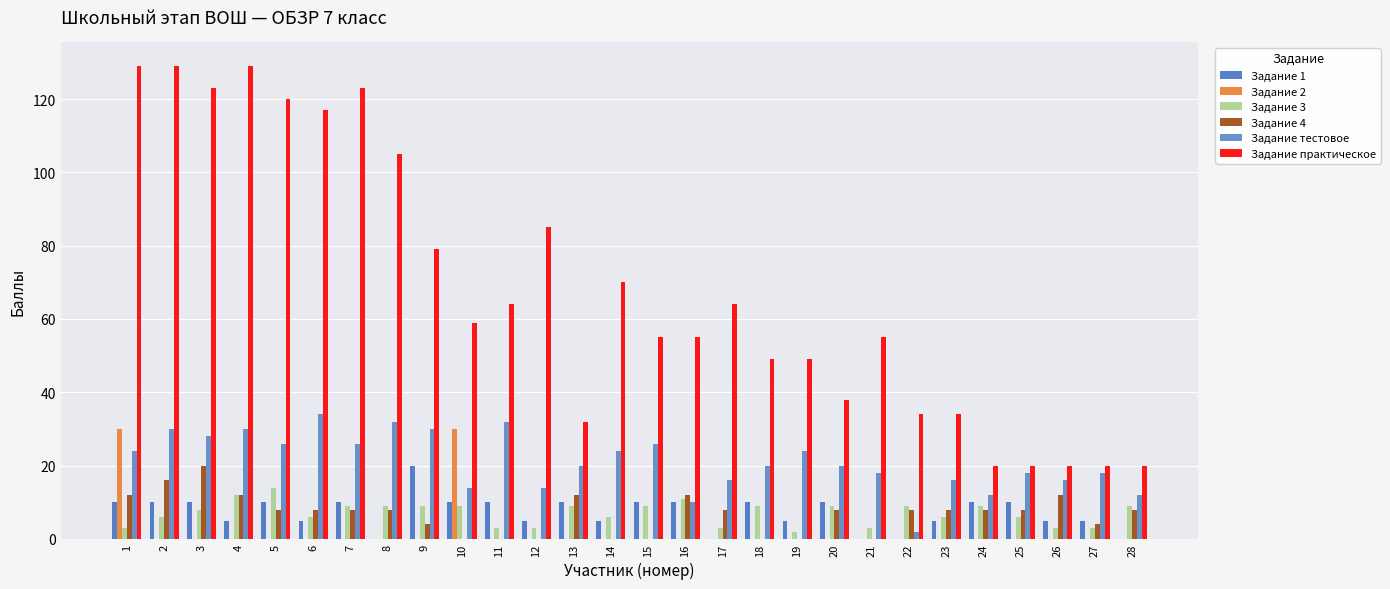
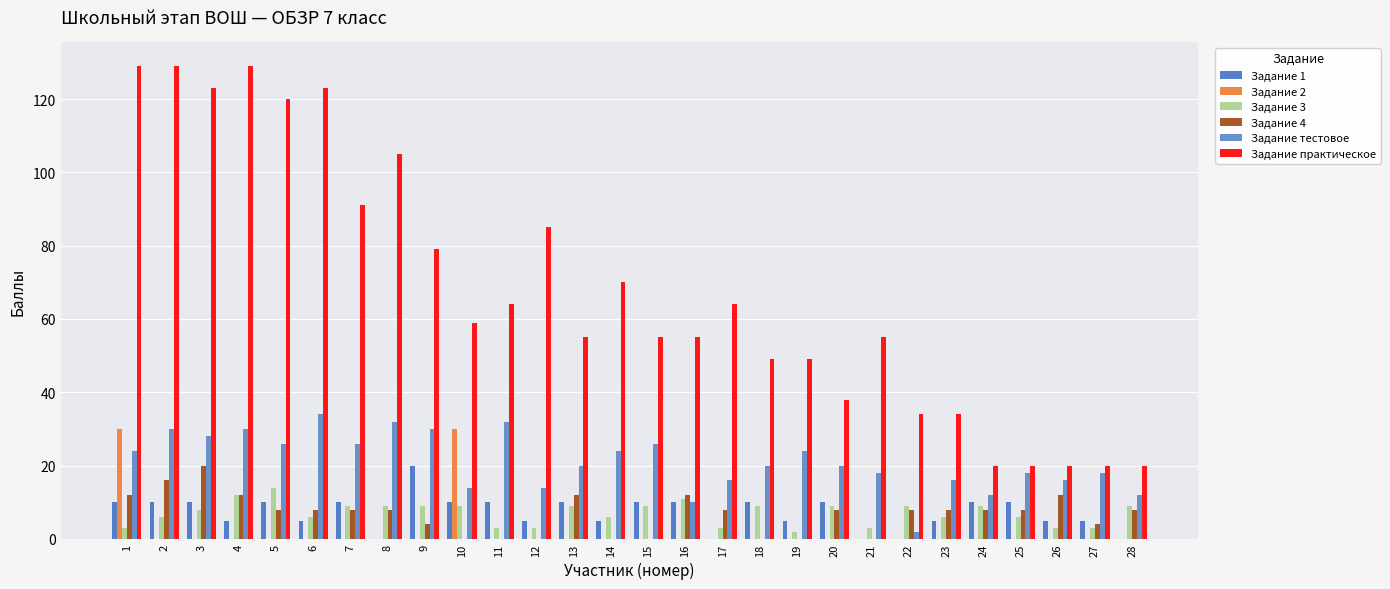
  {
    "Задание 2": {
      "1": 30,
      "2": 0,
      "3": 0,
      "4": 0,
      "5": 0,
      "6": 0,
      "7": 0,
      "8": 0,
      "9": 0,
      "10": 30,
      "11": 0,
      "12": 0,
      "13": 0,
      "14": 0,
      "15": 0,
      "16": 0,
      "17": 0,
      "18": 0,
      "19": 0,
      "20": 0,
      "21": 0,
      "22": 0,
      "23": 0,
      "24": 0,
      "25": 0,
      "26": 0,
      "27": 0,
      "28": 0
    },
    "Задание 3": {
      "1": 3,
      "2": 6,
      "3": 8,
      "4": 12,
      "5": 14,
      "6": 6,
      "7": 9,
      "8": 9,
      "9": 9,
      "10": 9,
      "11": 3,
      "12": 3,
      "13": 9,
      "14": 6,
      "15": 9,
      "16": 11,
      "17": 3,
      "18": 9,
      "19": 2,
      "20": 9,
      "21": 3,
      "22": 9,
      "23": 6,
      "24": 9,
      "25": 6,
      "26": 3,
      "27": 3,
      "28": 9
    },
    "Задание 4": {
      "1": 12,
      "2": 16,
      "3": 20,
      "4": 12,
      "5": 8,
      "6": 8,
      "7": 8,
      "8": 8,
      "9": 4,
      "10": 0,
      "11": 0,
      "12": 0,
      "13": 12,
      "14": 0,
      "15": 0,
      "16": 12,
      "17": 8,
      "18": 0,
      "19": 0,
      "20": 8,
      "21": 0,
      "22": 8,
      "23": 8,
      "24": 8,
      "25": 8,
      "26": 12,
      "27": 4,
      "28": 8
    },
    "Задание практическое": {
      "1": 129,
      "2": 129,
      "3": 123,
      "4": 129,
      "5": 120,
-     "6": 117,
-     "7": 123,
+     "6": 123,
+     "7": 91,
      "8": 105,
      "9": 79,
      "10": 59,
      "11": 64,
      "12": 85,
-     "13": 32,
+     "13": 55,
      "14": 70,
      "15": 55,
      "16": 55,
      "17": 64,
      "18": 49,
      "19": 49,
      "20": 38,
      "21": 55,
      "22": 34,
      "23": 34,
      "24": 20,
      "25": 20,
      "26": 20,
      "27": 20,
      "28": 20
    }
  }
